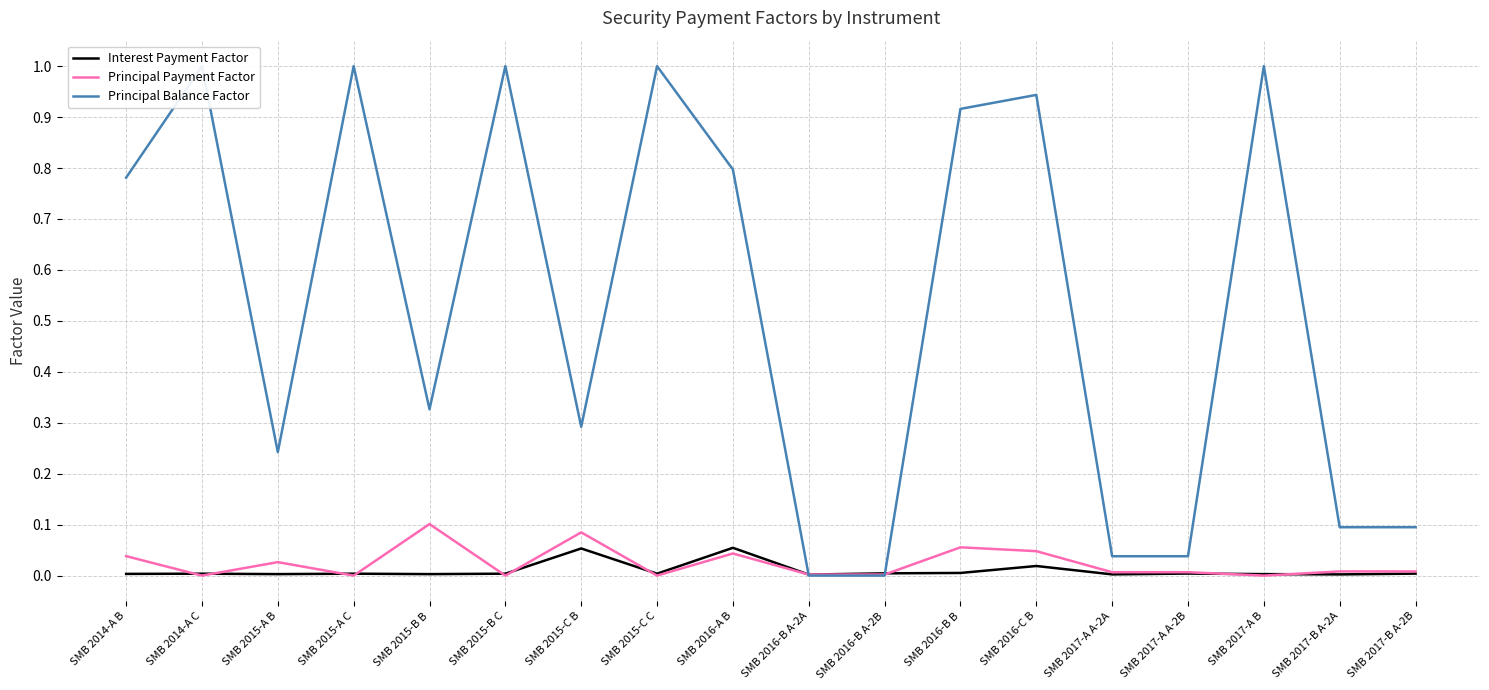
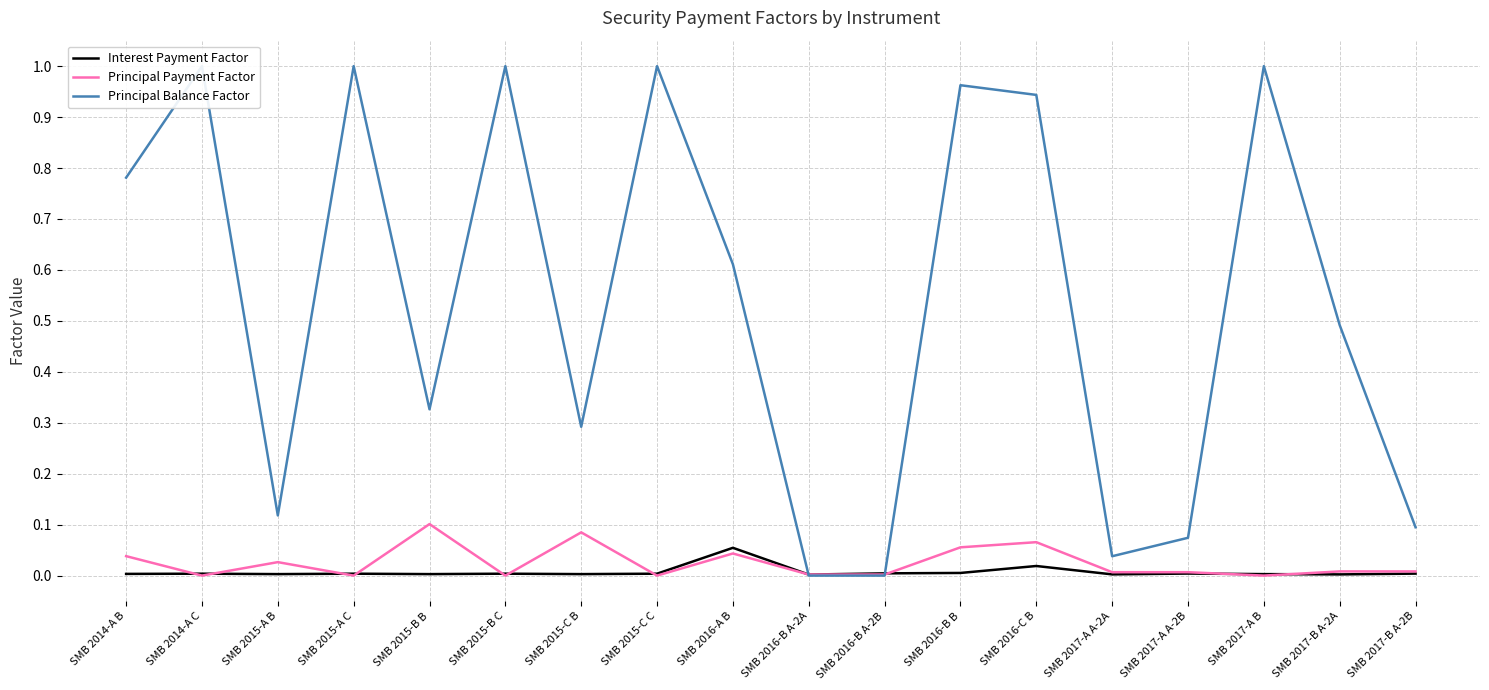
  {
    "Interest Payment Factor": {
      "SMB 2014-A B": 0.00,
      "SMB 2015-A B": 0.00,
      "SMB 2015-B B": 0.00,
-     "SMB 2015-C B": 0.05,
+     "SMB 2015-C B": 0.00,
      "SMB 2016-A B": 0.05,
      "SMB 2016-B B": 0.01,
      "SMB 2016-C B": 0.02,
      "SMB 2017-B A-2A": 0.00
    },
    "Principal Payment Factor": {
      "SMB 2014-A B": 0.04,
      "SMB 2015-A B": 0.03,
      "SMB 2015-B B": 0.10,
      "SMB 2015-C B": 0.08,
      "SMB 2016-A B": 0.04,
      "SMB 2016-B B": 0.06,
-     "SMB 2016-C B": 0.05,
+     "SMB 2016-C B": 0.07,
      "SMB 2017-B A-2A": 0.01
    },
    "Principal Balance Factor": {
      "SMB 2014-A B": 0.78,
-     "SMB 2015-A B": 0.24,
+     "SMB 2015-A B": 0.12,
      "SMB 2015-A C": 1.00,
      "SMB 2015-B B": 0.33,
      "SMB 2015-B C": 1.00,
      "SMB 2015-C B": 0.29,
      "SMB 2015-C C": 1.00,
-     "SMB 2016-A B": 0.80,
-     "SMB 2016-B B": 0.92,
+     "SMB 2016-A B": 0.61,
+     "SMB 2016-B B": 0.96,
      "SMB 2016-C B": 0.94,
      "SMB 2017-A A-2A": 0.04,
-     "SMB 2017-A A-2B": 0.04,
+     "SMB 2017-A A-2B": 0.07,
      "SMB 2017-A B": 1.00,
-     "SMB 2017-B A-2A": 0.09,
+     "SMB 2017-B A-2A": 0.49,
      "SMB 2017-B A-2B": 0.09
    }
  }
